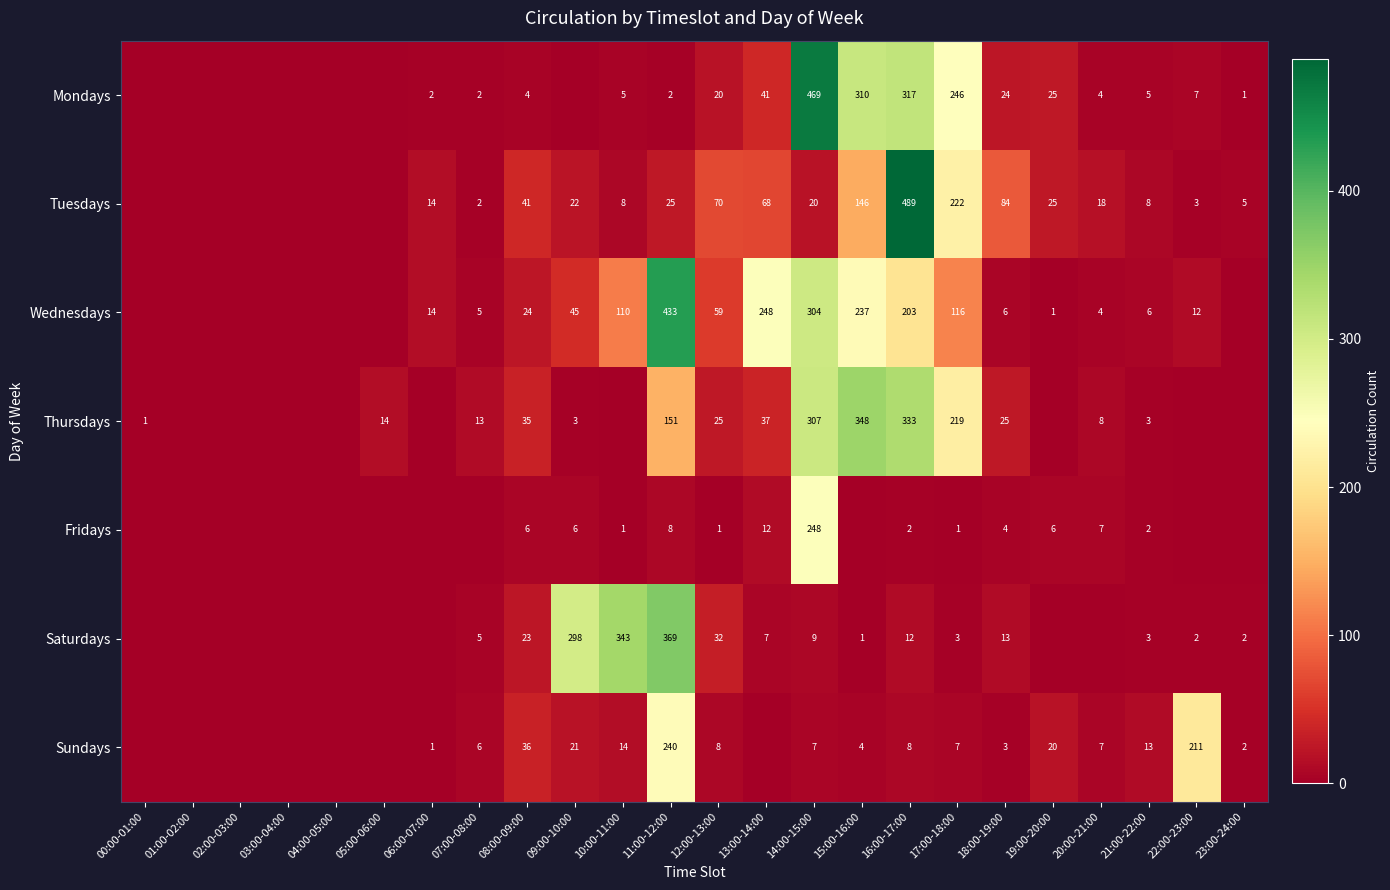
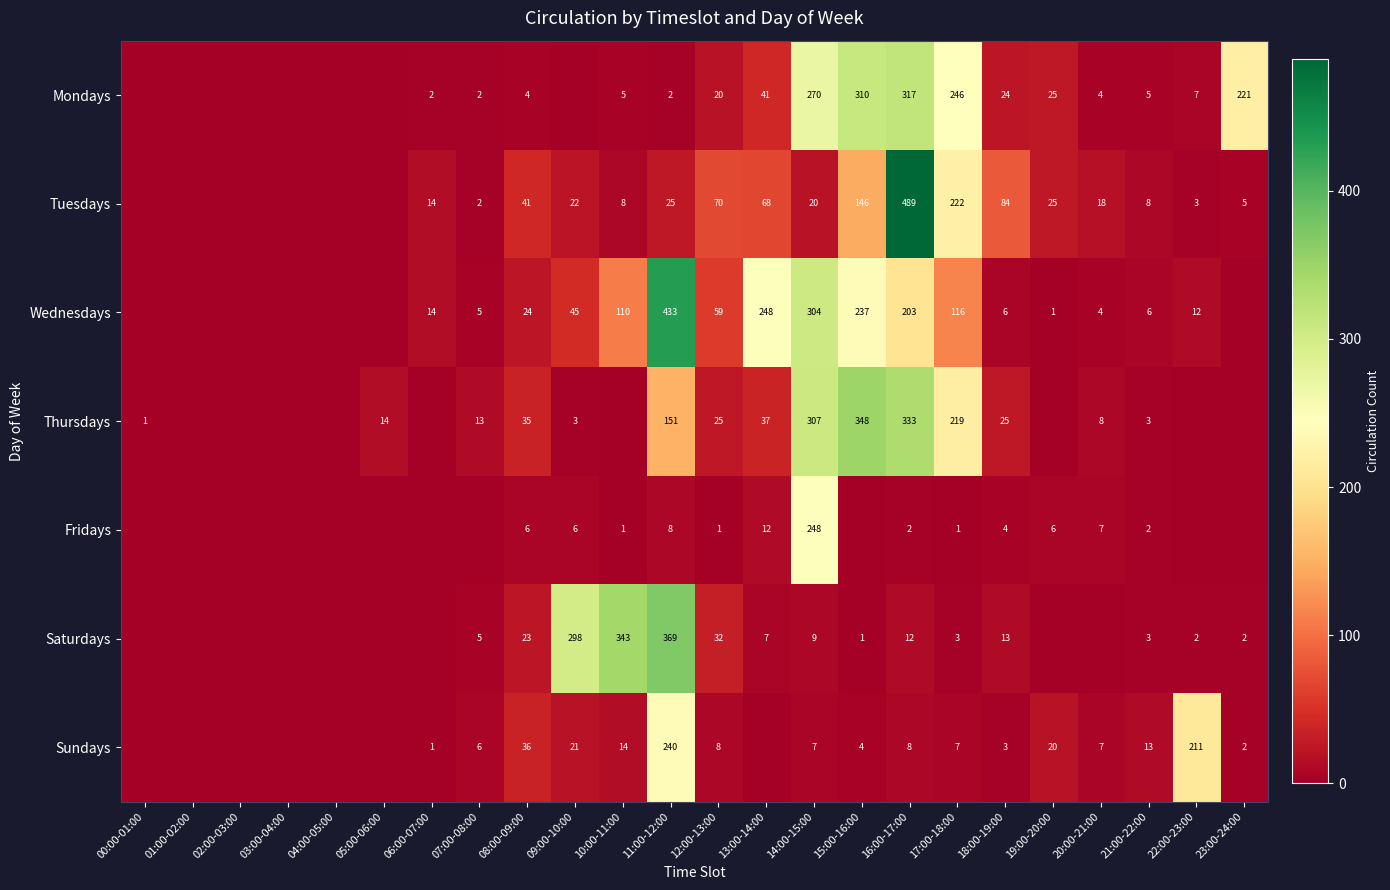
  {
    "Mondays": {
      "06:00-07:00": 2,
      "07:00-08:00": 2,
      "08:00-09:00": 4,
      "10:00-11:00": 5,
      "11:00-12:00": 2,
      "12:00-13:00": 20,
      "13:00-14:00": 41,
-     "14:00-15:00": 469,
+     "14:00-15:00": 270,
      "15:00-16:00": 310,
      "16:00-17:00": 317,
      "17:00-18:00": 246,
      "18:00-19:00": 24,
      "19:00-20:00": 25,
      "20:00-21:00": 4,
      "21:00-22:00": 5,
      "22:00-23:00": 7,
-     "23:00-24:00": 1
+     "23:00-24:00": 221
    },
    "Tuesdays": {
      "06:00-07:00": 14,
      "07:00-08:00": 2,
      "08:00-09:00": 41,
      "09:00-10:00": 22,
      "10:00-11:00": 8,
      "11:00-12:00": 25,
      "12:00-13:00": 70,
      "13:00-14:00": 68,
      "14:00-15:00": 20,
      "15:00-16:00": 146,
      "16:00-17:00": 489,
      "17:00-18:00": 222,
      "18:00-19:00": 84,
      "19:00-20:00": 25,
      "20:00-21:00": 18,
      "21:00-22:00": 8,
      "22:00-23:00": 3,
      "23:00-24:00": 5
    },
    "Wednesdays": {
      "06:00-07:00": 14,
      "07:00-08:00": 5,
      "08:00-09:00": 24,
      "09:00-10:00": 45,
      "10:00-11:00": 110,
      "11:00-12:00": 433,
      "12:00-13:00": 59,
      "13:00-14:00": 248,
      "14:00-15:00": 304,
      "15:00-16:00": 237,
      "16:00-17:00": 203,
      "17:00-18:00": 116,
      "18:00-19:00": 6,
      "19:00-20:00": 1,
      "20:00-21:00": 4,
      "21:00-22:00": 6,
      "22:00-23:00": 12
    },
    "Thursdays": {
      "00:00-01:00": 1,
      "05:00-06:00": 14,
      "07:00-08:00": 13,
      "08:00-09:00": 35,
      "09:00-10:00": 3,
      "11:00-12:00": 151,
      "12:00-13:00": 25,
      "13:00-14:00": 37,
      "14:00-15:00": 307,
      "15:00-16:00": 348,
      "16:00-17:00": 333,
      "17:00-18:00": 219,
      "18:00-19:00": 25,
      "20:00-21:00": 8,
      "21:00-22:00": 3
    },
    "Fridays": {
      "08:00-09:00": 6,
      "09:00-10:00": 6,
      "10:00-11:00": 1,
      "11:00-12:00": 8,
      "12:00-13:00": 1,
      "13:00-14:00": 12,
      "14:00-15:00": 248,
      "16:00-17:00": 2,
      "17:00-18:00": 1,
      "18:00-19:00": 4,
      "19:00-20:00": 6,
      "20:00-21:00": 7,
      "21:00-22:00": 2
    },
    "Saturdays": {
      "07:00-08:00": 5,
      "08:00-09:00": 23,
      "09:00-10:00": 298,
      "10:00-11:00": 343,
      "11:00-12:00": 369,
      "12:00-13:00": 32,
      "13:00-14:00": 7,
      "14:00-15:00": 9,
      "15:00-16:00": 1,
      "16:00-17:00": 12,
      "17:00-18:00": 3,
      "18:00-19:00": 13,
      "21:00-22:00": 3,
      "22:00-23:00": 2,
      "23:00-24:00": 2
    },
    "Sundays": {
      "06:00-07:00": 1,
      "07:00-08:00": 6,
      "08:00-09:00": 36,
      "09:00-10:00": 21,
      "10:00-11:00": 14,
      "11:00-12:00": 240,
      "12:00-13:00": 8,
      "14:00-15:00": 7,
      "15:00-16:00": 4,
      "16:00-17:00": 8,
      "17:00-18:00": 7,
      "18:00-19:00": 3,
      "19:00-20:00": 20,
      "20:00-21:00": 7,
      "21:00-22:00": 13,
      "22:00-23:00": 211,
      "23:00-24:00": 2
    }
  }
